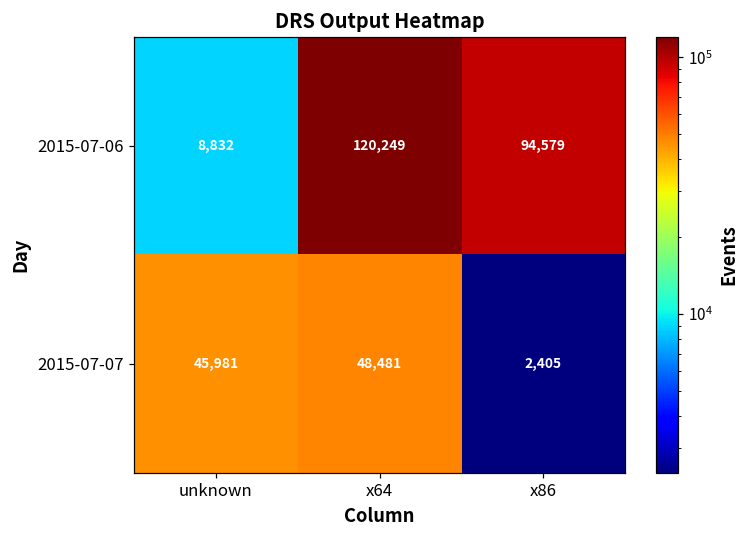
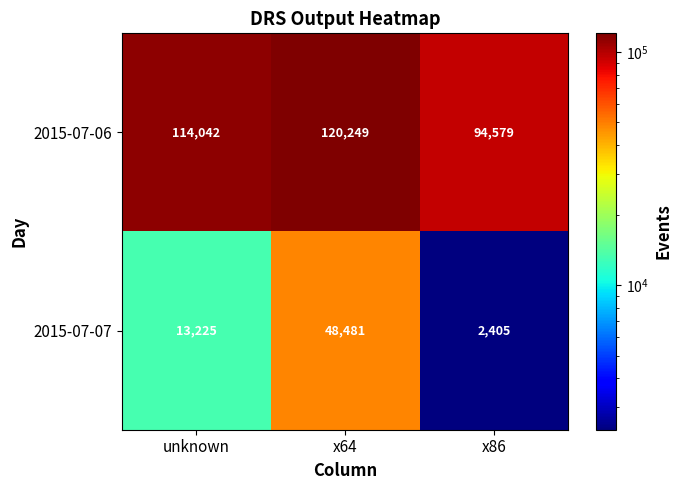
  {
    "2015-07-06": {
-     "unknown": "8,832",
+     "unknown": "114,042",
      "x64": "120,249",
      "x86": "94,579"
    },
    "2015-07-07": {
-     "unknown": "45,981",
+     "unknown": "13,225",
      "x64": "48,481",
      "x86": "2,405"
    }
  }
